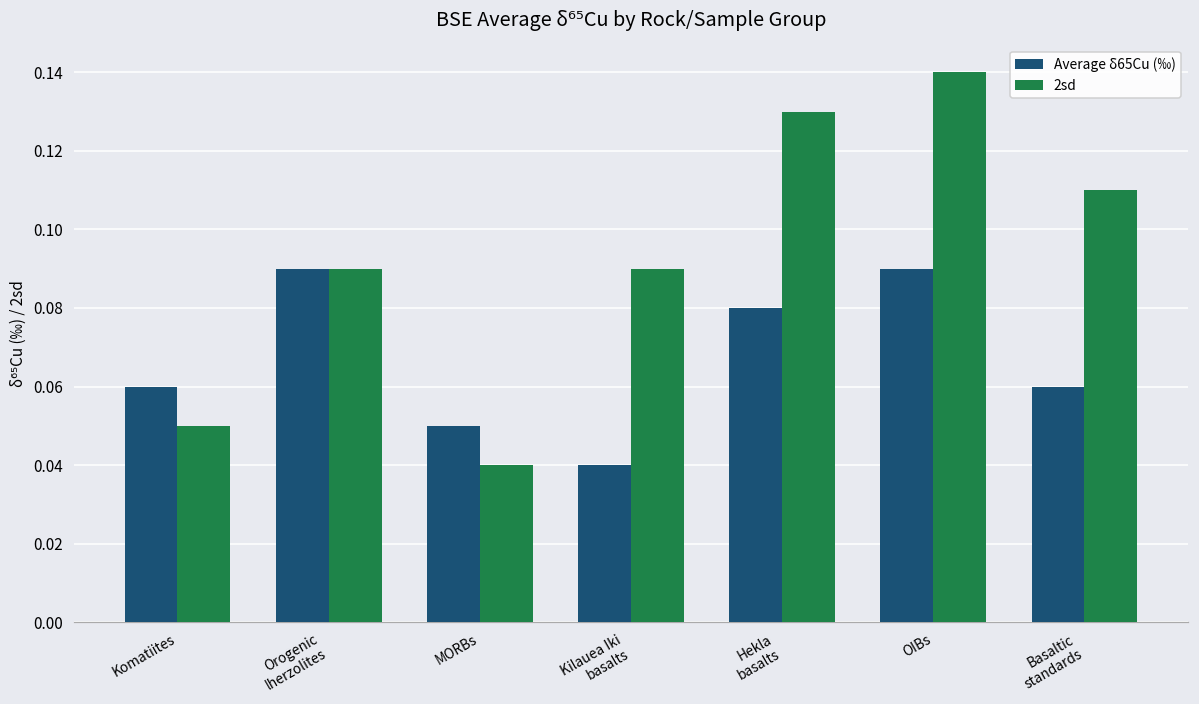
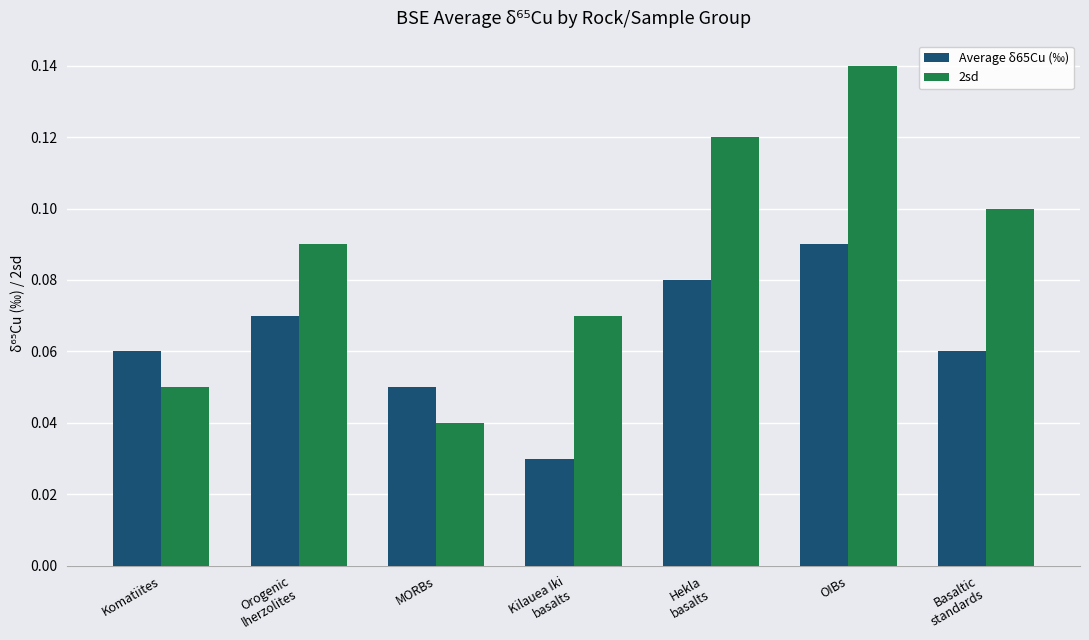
  {
    "Average δ65Cu (‰)": {
      "Komatiites": 0.06,
-     "Orogenic lherzolites": 0.09,
+     "Orogenic lherzolites": 0.07,
      "MORBs": 0.05,
-     "Kilauea Iki basalts": 0.04,
+     "Kilauea Iki basalts": 0.03,
      "Hekla basalts": 0.08,
      "OIBs": 0.09,
      "Basaltic standards": 0.06
    },
    "2sd": {
      "Komatiites": 0.05,
      "Orogenic lherzolites": 0.09,
      "MORBs": 0.04,
-     "Kilauea Iki basalts": 0.09,
-     "Hekla basalts": 0.13,
+     "Kilauea Iki basalts": 0.07,
+     "Hekla basalts": 0.12,
      "OIBs": 0.14,
-     "Basaltic standards": 0.11
+     "Basaltic standards": 0.10
    }
  }
